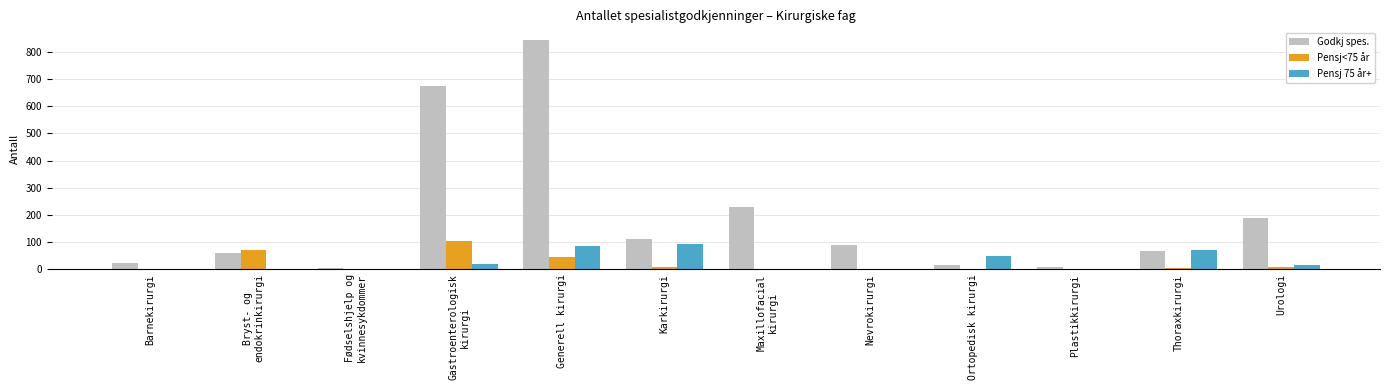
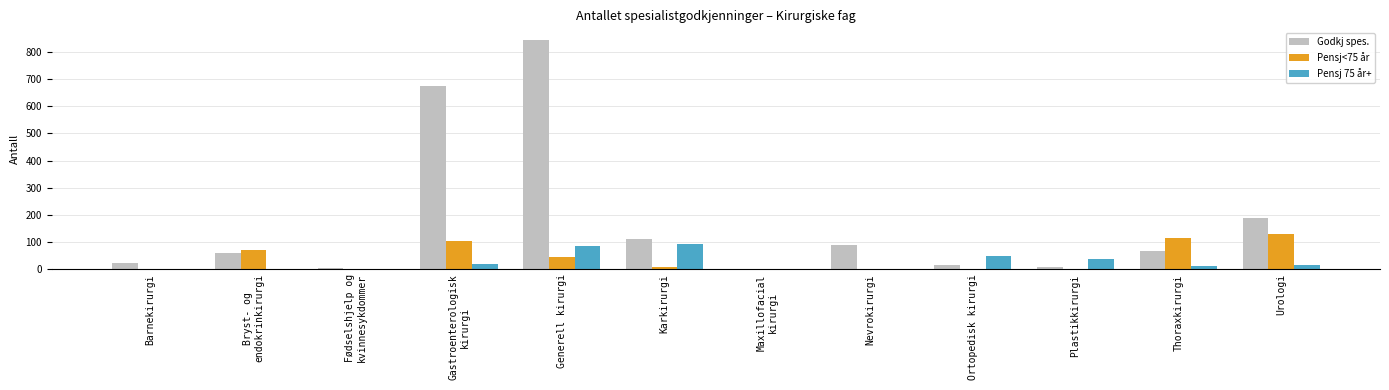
  {
    "Godkj spes.": {
      "Barnekirurgi": 20,
      "Bryst- og endokrinkirurgi": 60,
      "Gastroenterologisk kirurgi": 670,
      "Generell kirurgi": 840,
      "Karkirurgi": 110,
-     "Maxillofacial kirurgi": 230,
+     "Maxillofacial kirurgi": 0,
      "Nevrokirurgi": 90,
      "Ortopedisk kirurgi": 20,
      "Thoraxkirurgi": 70,
      "Urologi": 190
    },
    "Pensj<75 år": {
      "Barnekirurgi": 0,
      "Bryst- og endokrinkirurgi": 70,
      "Fødselshjelp og kvinnesykdommer": 0,
      "Gastroenterologisk kirurgi": 100,
      "Generell kirurgi": 40,
      "Karkirurgi": 10,
      "Maxillofacial kirurgi": 0,
      "Nevrokirurgi": 0,
-     "Thoraxkirurgi": 10,
-     "Urologi": 10
+     "Thoraxkirurgi": 110,
+     "Urologi": 130
    },
    "Pensj 75 år+": {
      "Gastroenterologisk kirurgi": 20,
      "Generell kirurgi": 90,
      "Karkirurgi": 90,
      "Maxillofacial kirurgi": 0,
      "Nevrokirurgi": 0,
      "Ortopedisk kirurgi": 50,
-     "Plastikkirurgi": 0,
-     "Thoraxkirurgi": 70,
+     "Plastikkirurgi": 40,
+     "Thoraxkirurgi": 10,
      "Urologi": 20
    }
  }
